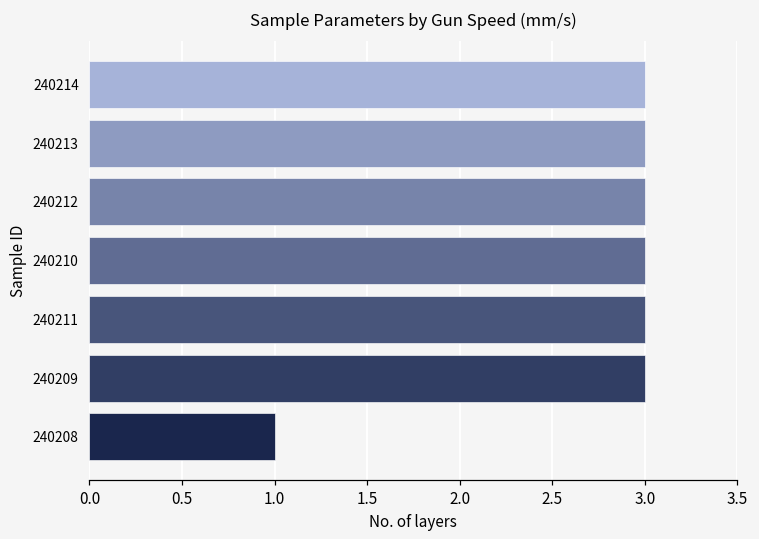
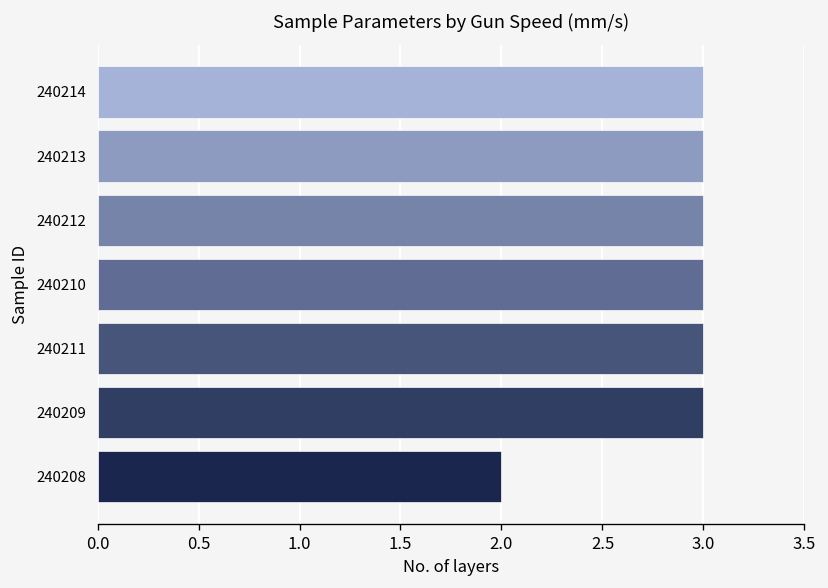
  {
    "240214": 3,
    "240213": 3,
    "240212": 3,
    "240210": 3,
    "240211": 3,
    "240209": 3,
-   "240208": 1
+   "240208": 2
  }
